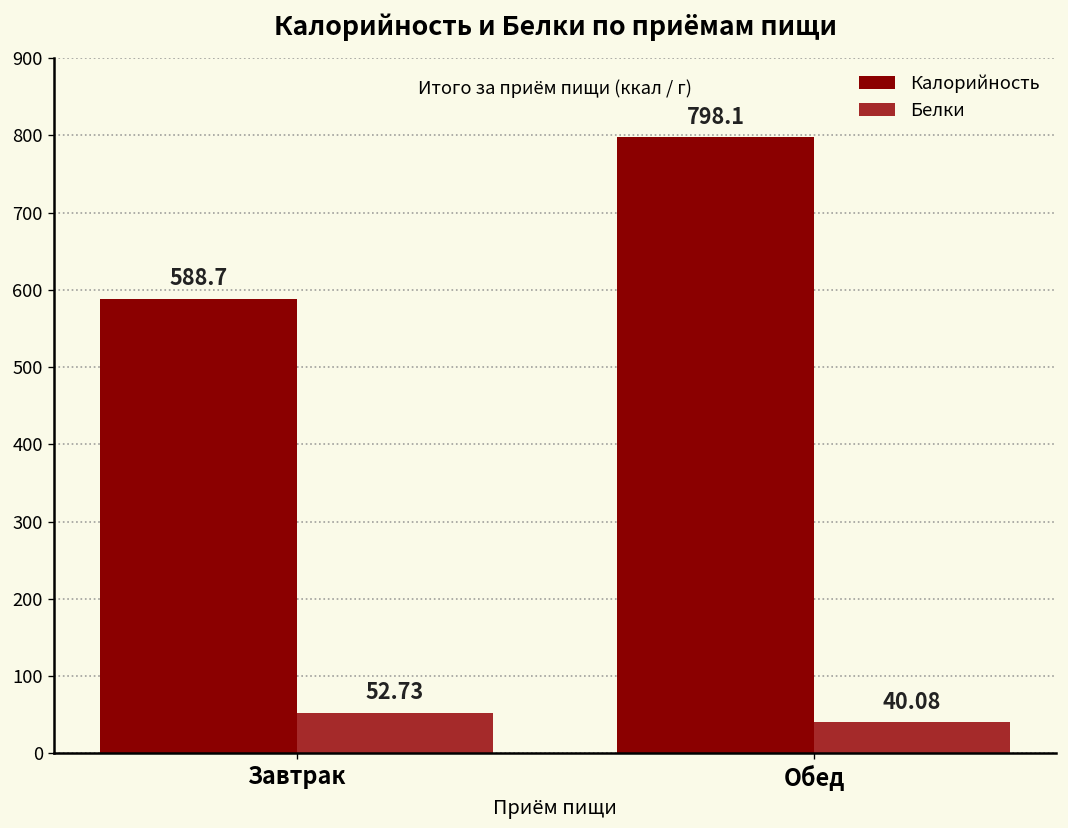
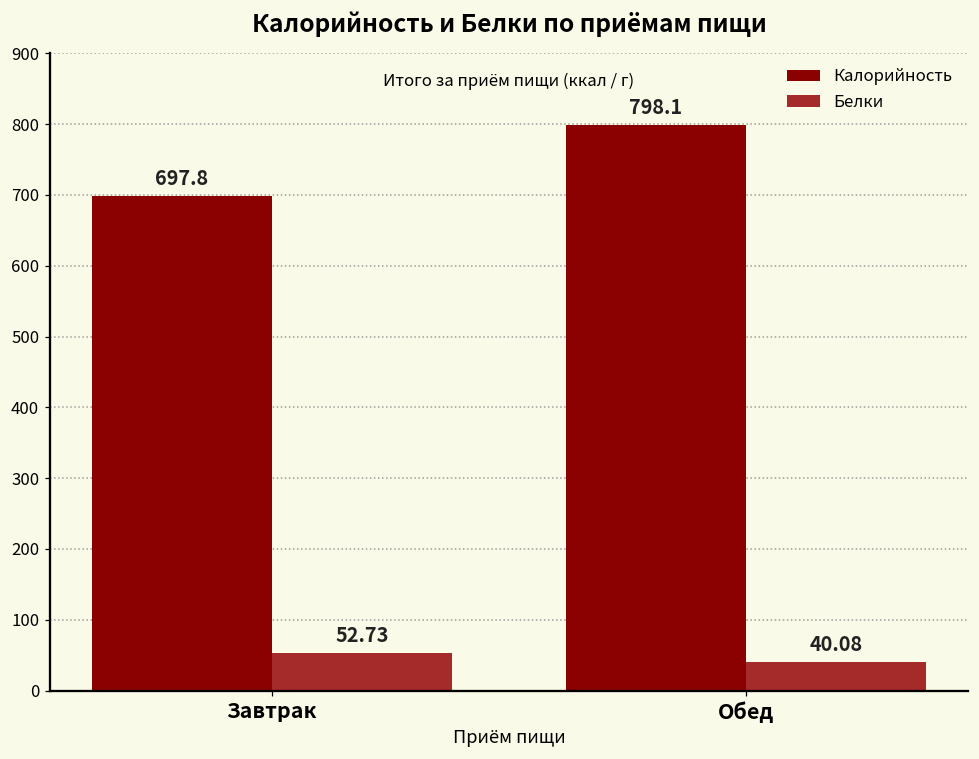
  {
    "Калорийность": {
-     "Завтрак": 588.7,
+     "Завтрак": 697.8,
      "Обед": 798.1
    },
    "Белки": {
      "Завтрак": 52.73,
      "Обед": 40.08
    }
  }
